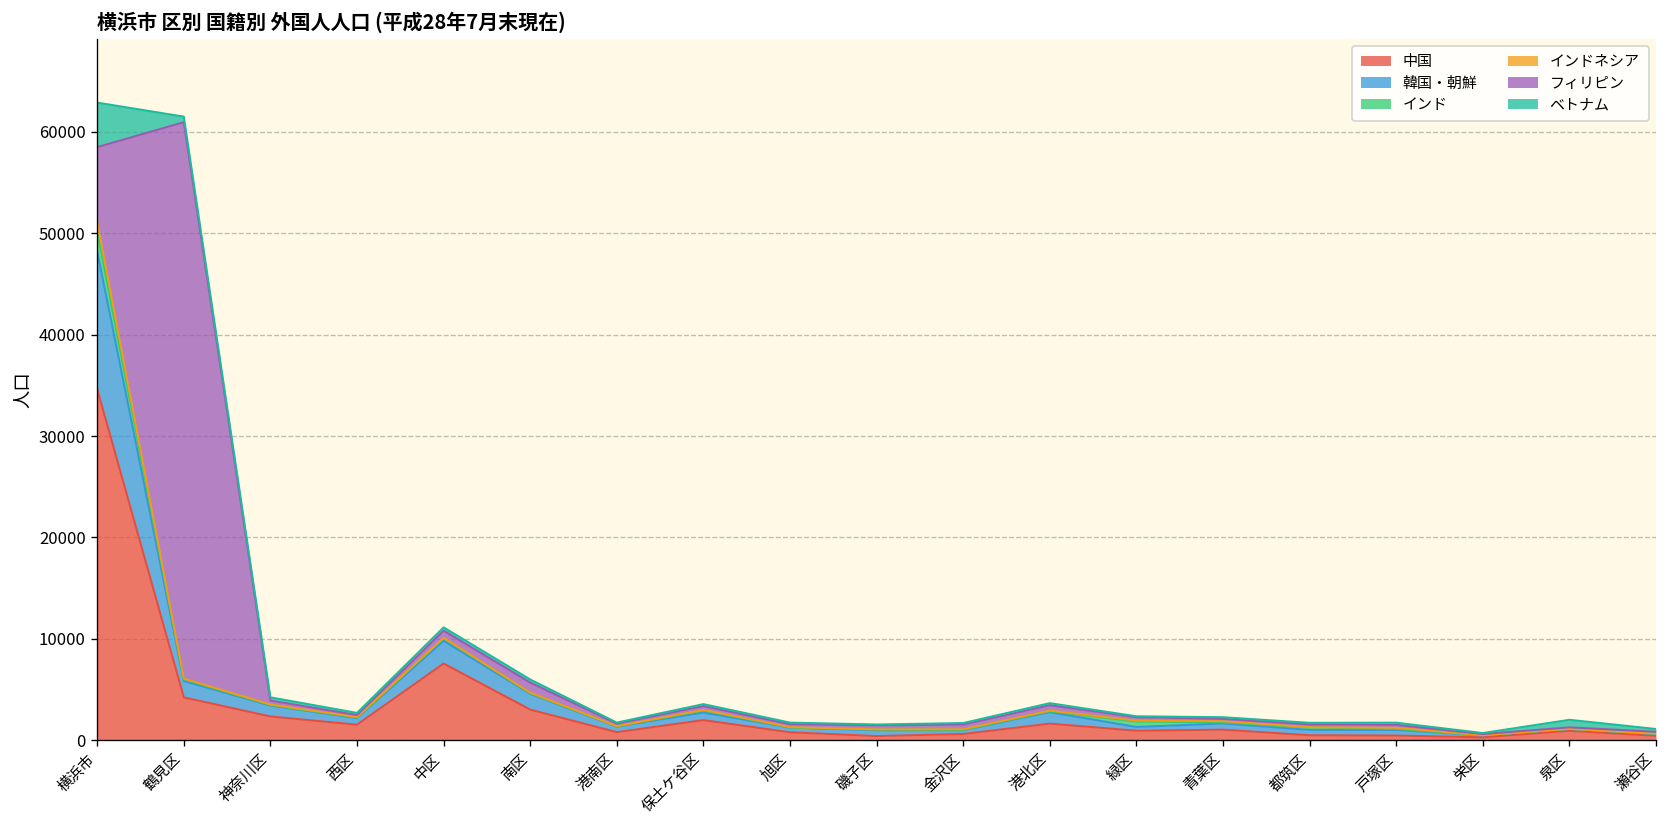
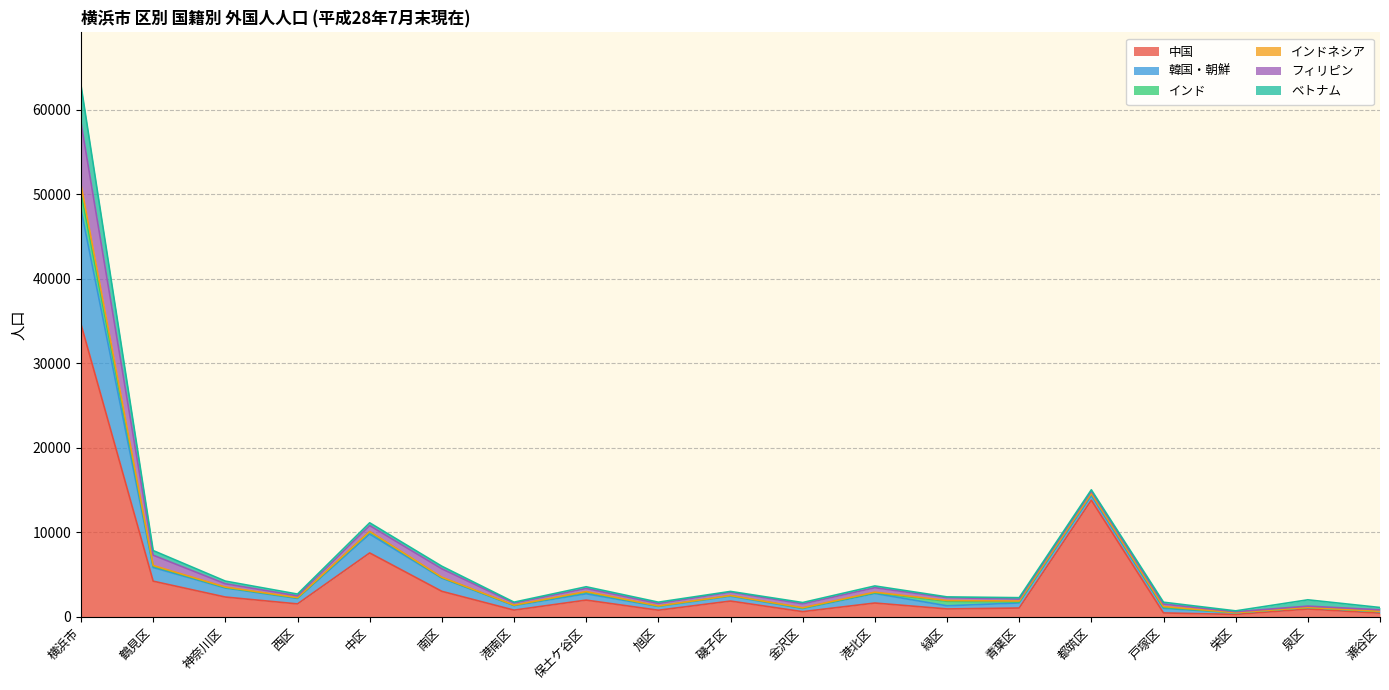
  {
    "中国": {
      "横浜市": 35000,
      "鶴見区": 4000,
      "神奈川区": 2000,
      "西区": 2000,
      "中区": 8000,
      "南区": 3000,
      "港南区": 1000,
      "保土ケ谷区": 2000,
      "旭区": 1000,
-     "磯子区": 0,
+     "磯子区": 2000,
      "金沢区": 1000,
      "港北区": 2000,
      "緑区": 1000,
      "青葉区": 1000,
-     "都筑区": 0,
+     "都筑区": 14000,
      "戸塚区": 0
    },
    "韓国・朝鮮": {
      "横浜市": 14000,
      "緑区": 0
    },
    "インドネシア": {
      "横浜市": 1000
    },
    "フィリピン": {
      "横浜市": 7000,
-     "鶴見区": 55000,
+     "鶴見区": 1000,
      "神奈川区": 0,
      "中区": 1000,
      "南区": 1000
    }
  }
